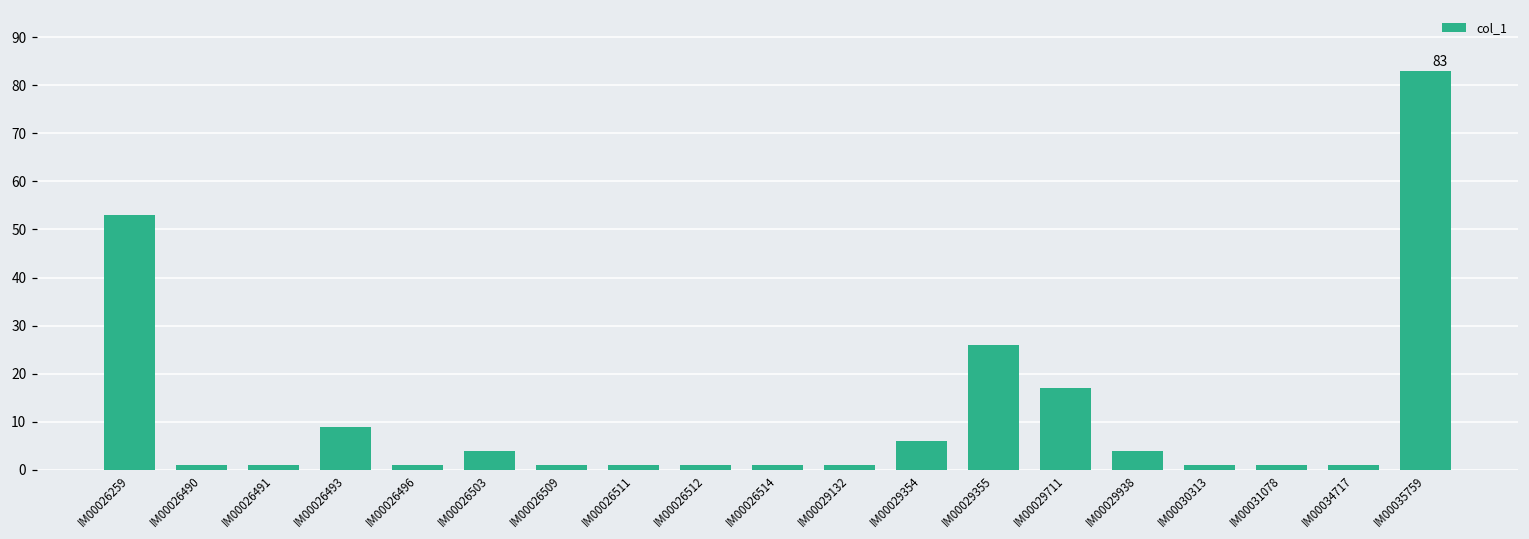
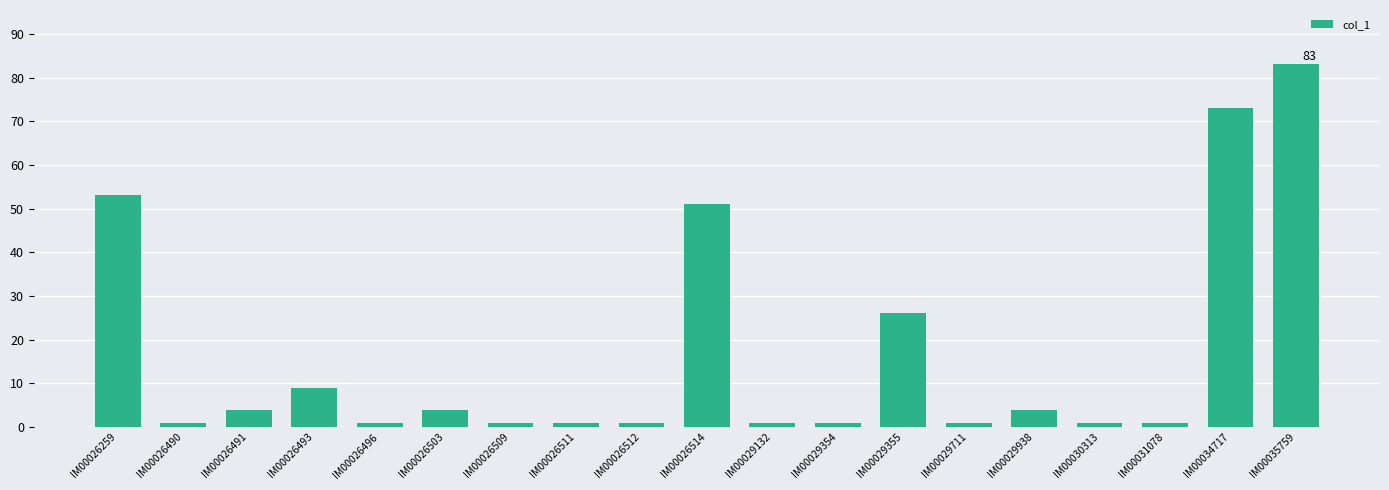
  {
    "IM00026259": 53,
    "IM00026490": 1,
-   "IM00026491": 1,
+   "IM00026491": 4,
    "IM00026493": 9,
    "IM00026496": 1,
    "IM00026503": 4,
    "IM00026509": 1,
    "IM00026511": 1,
    "IM00026512": 1,
-   "IM00026514": 1,
+   "IM00026514": 51,
    "IM00029132": 1,
-   "IM00029354": 6,
+   "IM00029354": 1,
    "IM00029355": 26,
-   "IM00029711": 17,
+   "IM00029711": 1,
    "IM00029938": 4,
    "IM00030313": 1,
    "IM00031078": 1,
-   "IM00034717": 1
+   "IM00034717": 73
  }
